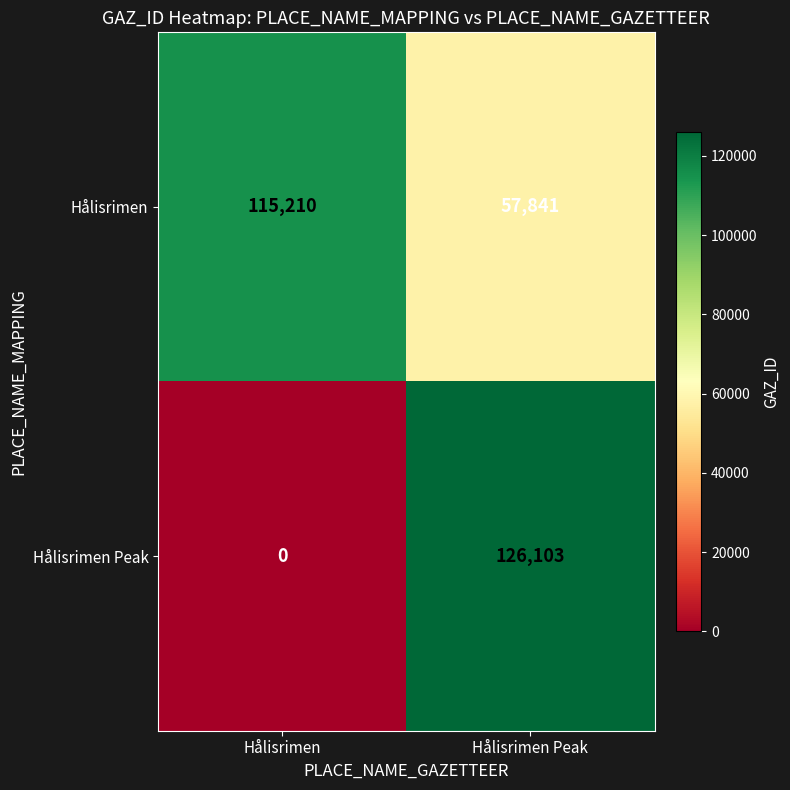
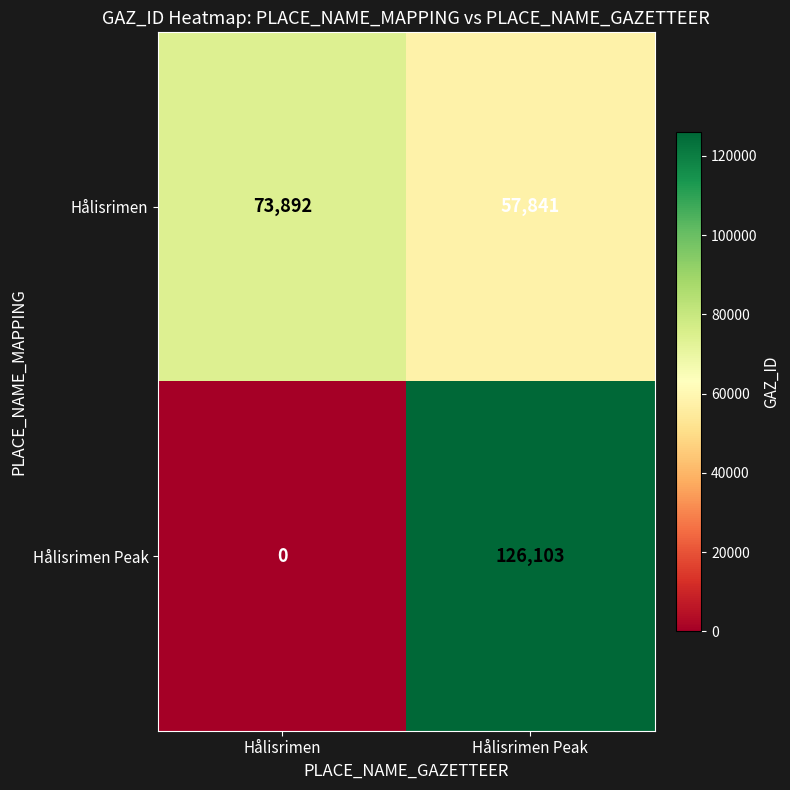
  {
    "Hålisrimen": {
-     "Hålisrimen": "115,210",
+     "Hålisrimen": "73,892",
      "Hålisrimen Peak": "57,841"
    },
    "Hålisrimen Peak": {
      "Hålisrimen": "0",
      "Hålisrimen Peak": "126,103"
    }
  }
